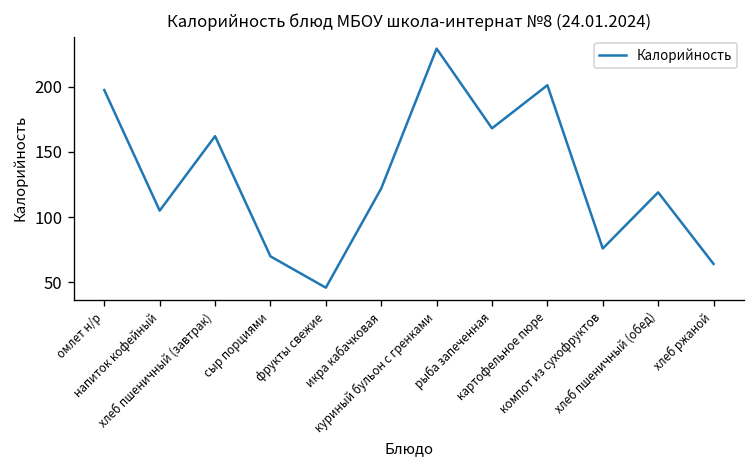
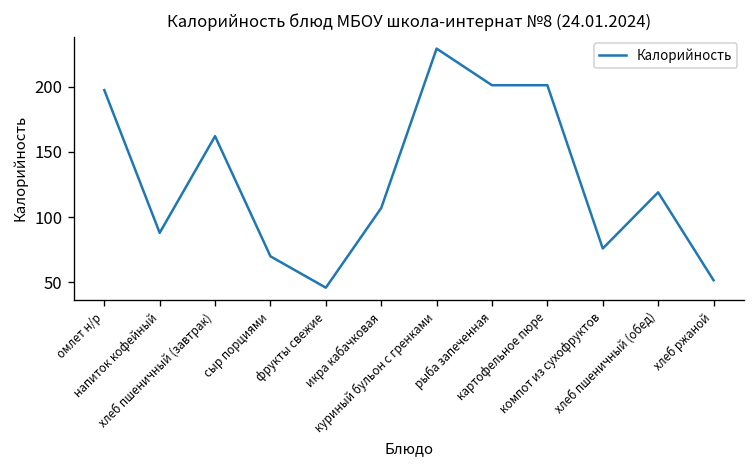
  {
    "омлет н/р": 197,
-   "напиток кофейный": 105,
+   "напиток кофейный": 88,
    "хлеб пшеничный (завтрак)": 162,
    "сыр порциями": 70,
    "фрукты свежие": 46,
-   "икра кабачковая": 122,
+   "икра кабачковая": 107,
    "куриный бульон с гренками": 229,
-   "рыба запеченная": 168,
+   "рыба запеченная": 201,
    "картофельное пюре": 201,
    "компот из сухофруктов": 76,
    "хлеб пшеничный (обед)": 119,
-   "хлеб ржаной": 64
+   "хлеб ржаной": 52
  }
